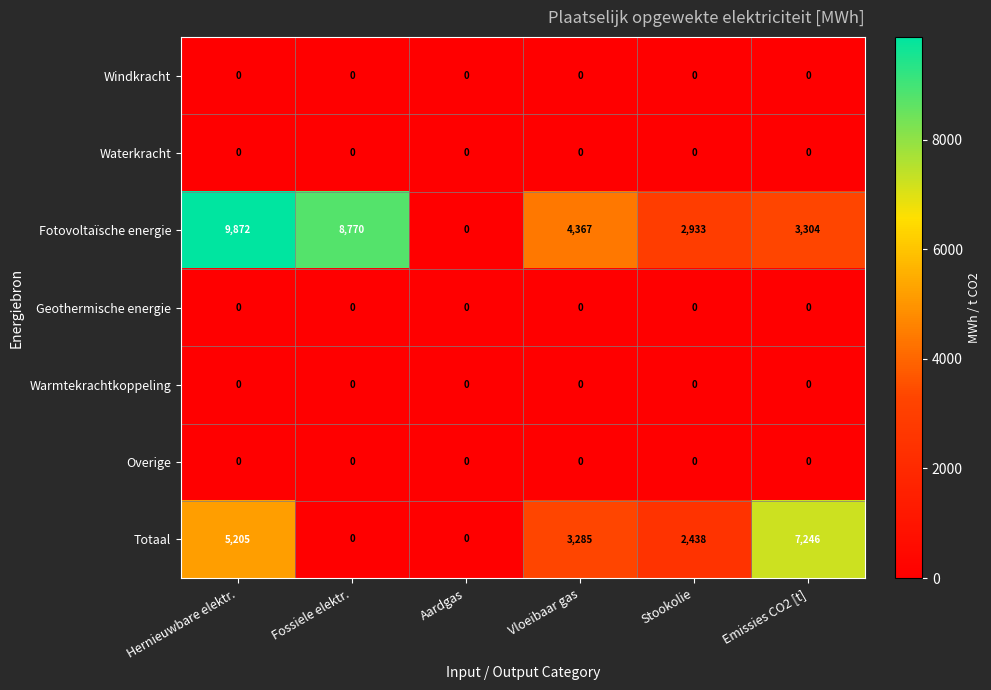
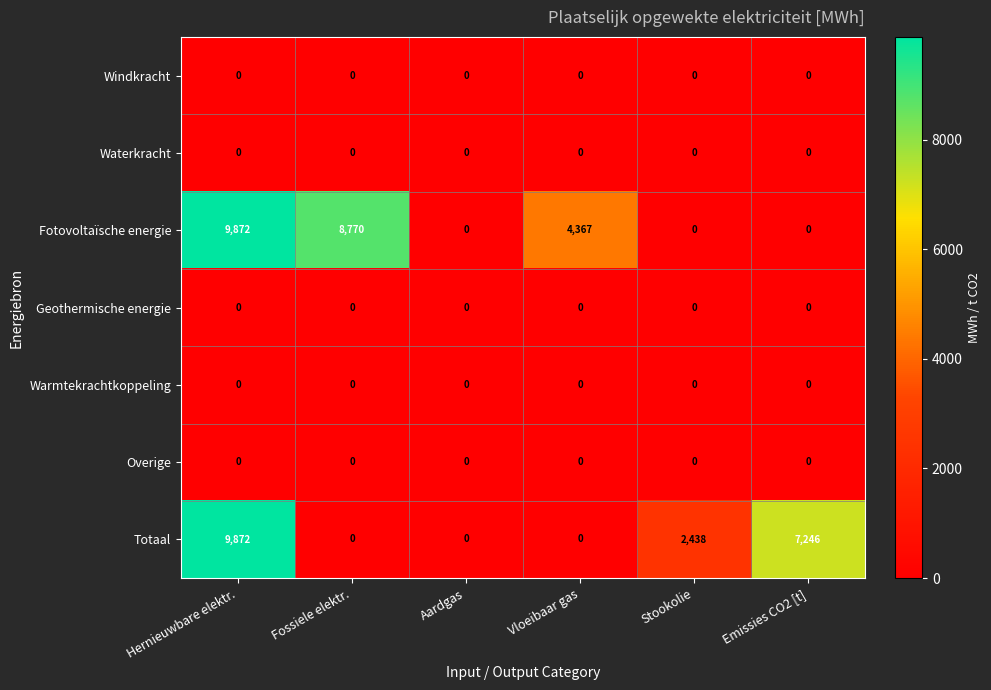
  {
    "Windkracht": {
      "Hernieuwbare elektr.": "0",
      "Fossiele elektr.": "0",
      "Aardgas": "0",
      "Vloeibaar gas": "0",
      "Stookolie": "0",
      "Emissies CO2 [t]": "0"
    },
    "Waterkracht": {
      "Hernieuwbare elektr.": "0",
      "Fossiele elektr.": "0",
      "Aardgas": "0",
      "Vloeibaar gas": "0",
      "Stookolie": "0",
      "Emissies CO2 [t]": "0"
    },
    "Fotovoltaïsche energie": {
      "Hernieuwbare elektr.": "9,872",
      "Fossiele elektr.": "8,770",
      "Aardgas": "0",
      "Vloeibaar gas": "4,367",
-     "Stookolie": "2,933",
-     "Emissies CO2 [t]": "3,304"
+     "Stookolie": "0",
+     "Emissies CO2 [t]": "0"
    },
    "Geothermische energie": {
      "Hernieuwbare elektr.": "0",
      "Fossiele elektr.": "0",
      "Aardgas": "0",
      "Vloeibaar gas": "0",
      "Stookolie": "0",
      "Emissies CO2 [t]": "0"
    },
    "Warmtekrachtkoppeling": {
      "Hernieuwbare elektr.": "0",
      "Fossiele elektr.": "0",
      "Aardgas": "0",
      "Vloeibaar gas": "0",
      "Stookolie": "0",
      "Emissies CO2 [t]": "0"
    },
    "Overige": {
      "Hernieuwbare elektr.": "0",
      "Fossiele elektr.": "0",
      "Aardgas": "0",
      "Vloeibaar gas": "0",
      "Stookolie": "0",
      "Emissies CO2 [t]": "0"
    },
    "Totaal": {
-     "Hernieuwbare elektr.": "5,205",
+     "Hernieuwbare elektr.": "9,872",
      "Fossiele elektr.": "0",
      "Aardgas": "0",
-     "Vloeibaar gas": "3,285",
+     "Vloeibaar gas": "0",
      "Stookolie": "2,438",
      "Emissies CO2 [t]": "7,246"
    }
  }
